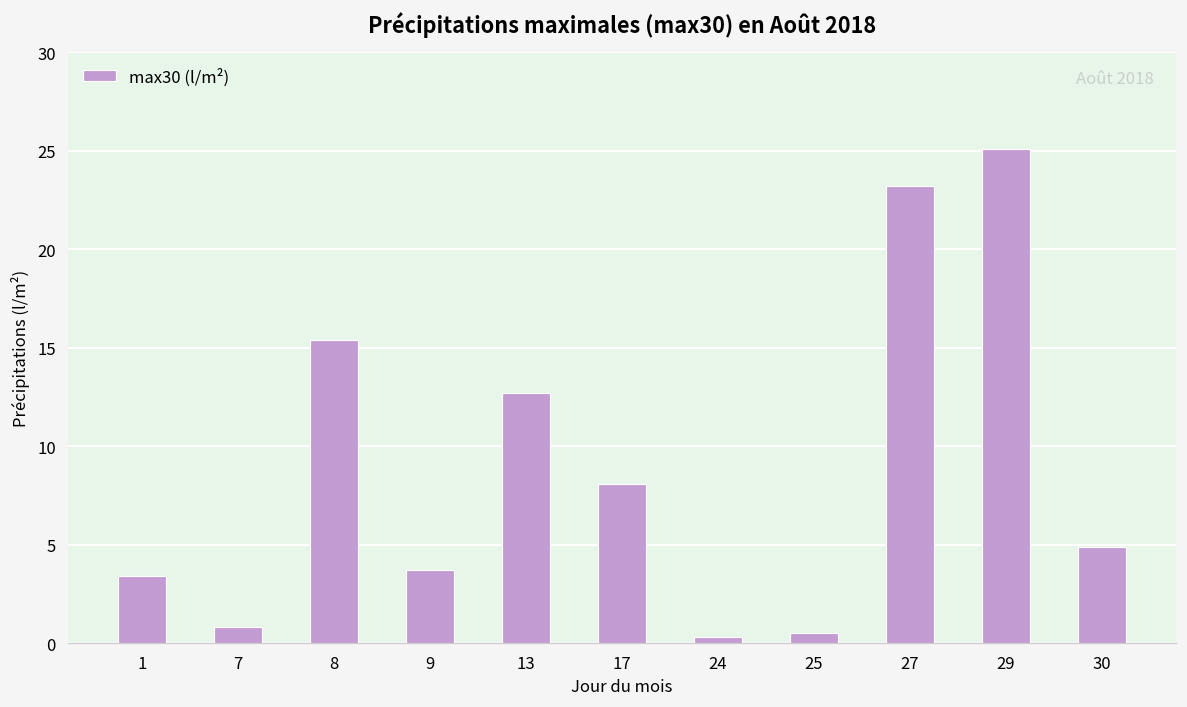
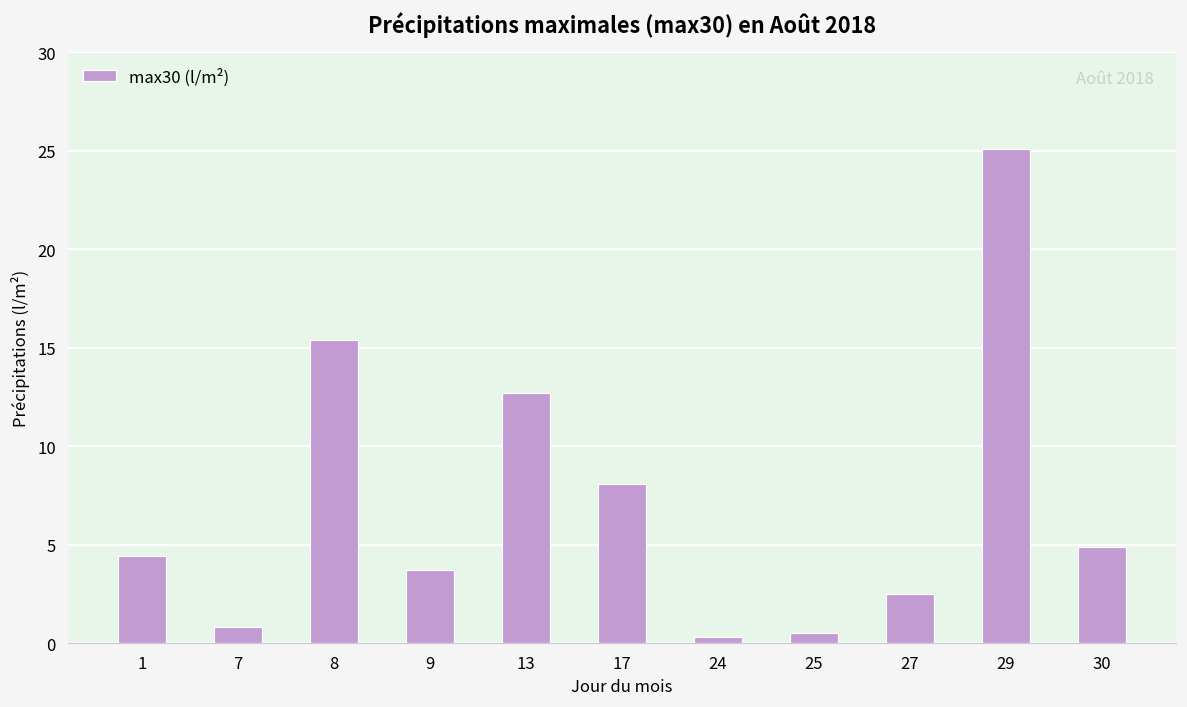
  {
-   "1": 3.4,
+   "1": 4.4,
    "7": 0.8,
    "8": 15.4,
    "9": 3.7,
    "13": 12.7,
    "17": 8.1,
    "24": 0.3,
    "25": 0.5,
-   "27": 23.2,
+   "27": 2.5,
    "29": 25.1,
    "30": 4.9
  }
